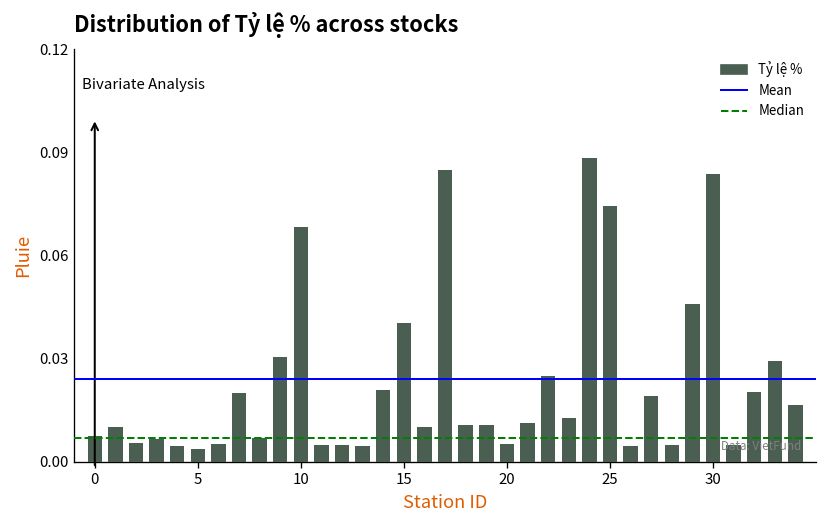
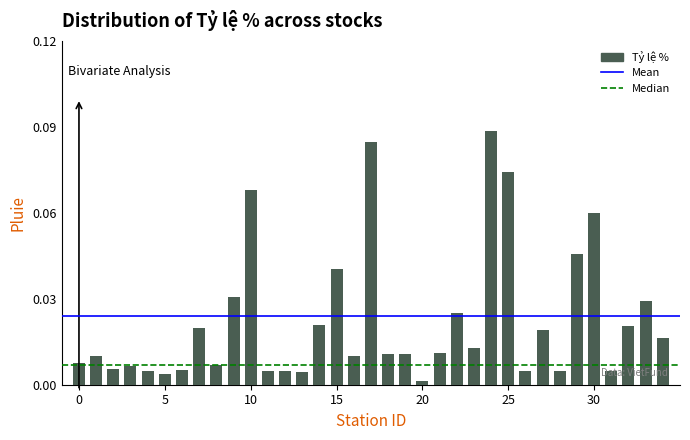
  {
    "0": 0.007,
    "5": 0.004,
    "10": 0.068,
    "15": 0.040,
-   "20": 0.005,
+   "20": 0.001,
    "25": 0.074,
-   "30": 0.084
+   "30": 0.060
  }
